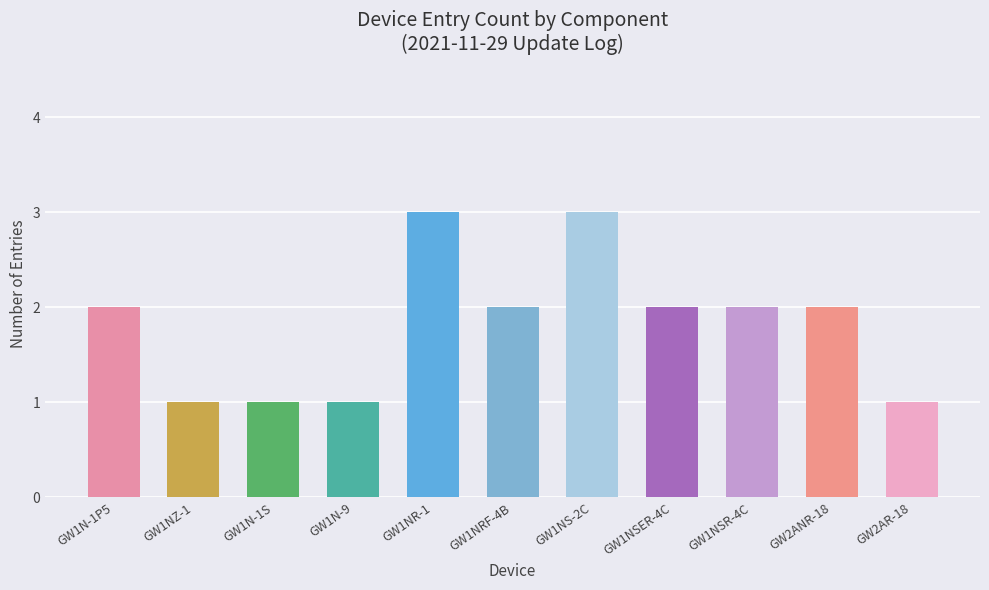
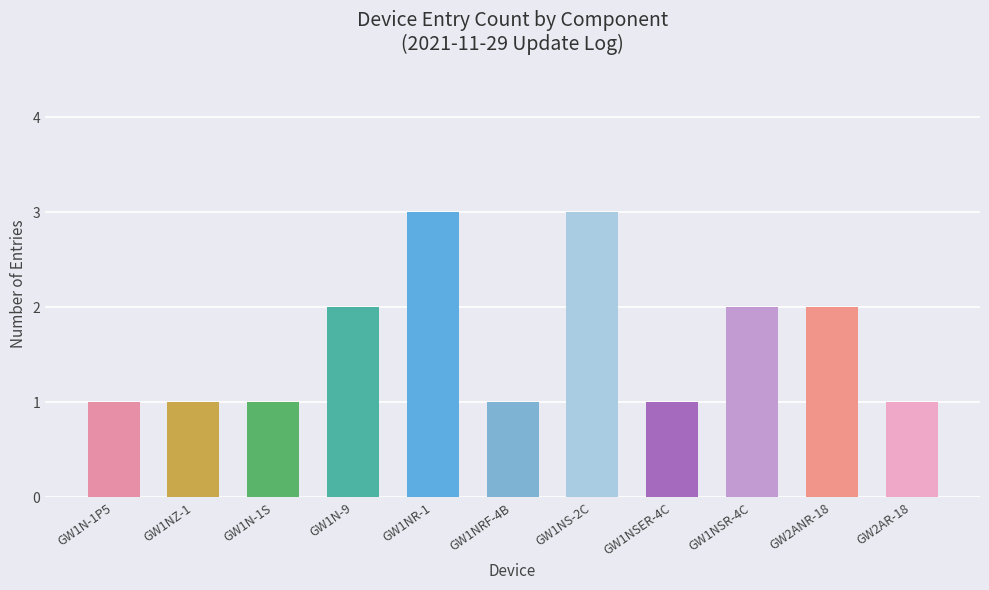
  {
-   "GW1N-1P5": 2,
+   "GW1N-1P5": 1,
    "GW1NZ-1": 1,
    "GW1N-1S": 1,
-   "GW1N-9": 1,
+   "GW1N-9": 2,
    "GW1NR-1": 3,
-   "GW1NRF-4B": 2,
+   "GW1NRF-4B": 1,
    "GW1NS-2C": 3,
-   "GW1NSER-4C": 2,
+   "GW1NSER-4C": 1,
    "GW1NSR-4C": 2,
    "GW2ANR-18": 2,
    "GW2AR-18": 1
  }
